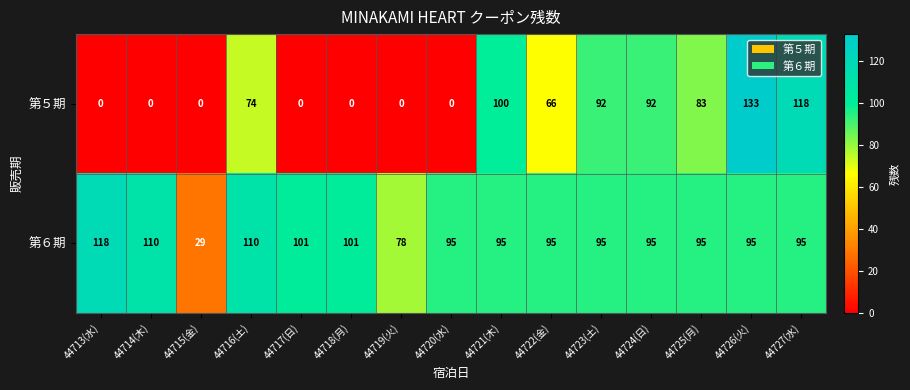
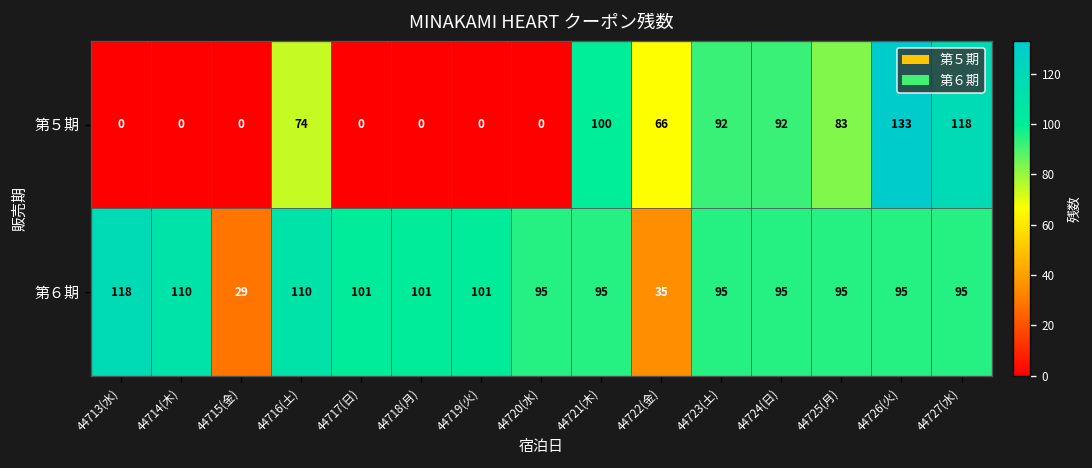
  {
    "第５期": {
      "44713(水)": 0,
      "44714(木)": 0,
      "44715(金)": 0,
      "44716(土)": 74,
      "44717(日)": 0,
      "44718(月)": 0,
      "44719(火)": 0,
      "44720(水)": 0,
      "44721(木)": 100,
      "44722(金)": 66,
      "44723(土)": 92,
      "44724(日)": 92,
      "44725(月)": 83,
      "44726(火)": 133,
      "44727(水)": 118
    },
    "第６期": {
      "44713(水)": 118,
      "44714(木)": 110,
      "44715(金)": 29,
      "44716(土)": 110,
      "44717(日)": 101,
      "44718(月)": 101,
-     "44719(火)": 78,
+     "44719(火)": 101,
      "44720(水)": 95,
      "44721(木)": 95,
-     "44722(金)": 95,
+     "44722(金)": 35,
      "44723(土)": 95,
      "44724(日)": 95,
      "44725(月)": 95,
      "44726(火)": 95,
      "44727(水)": 95
    }
  }
